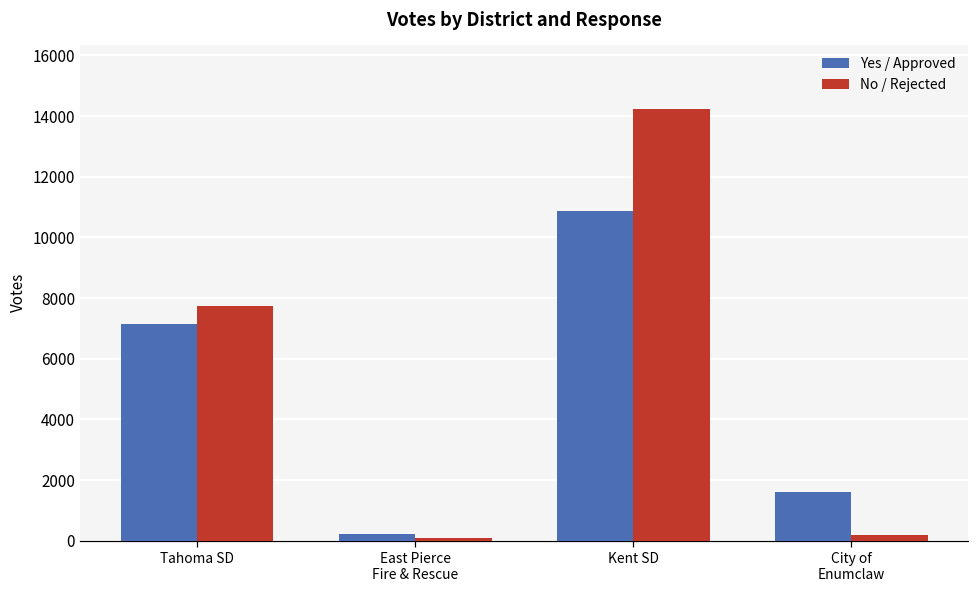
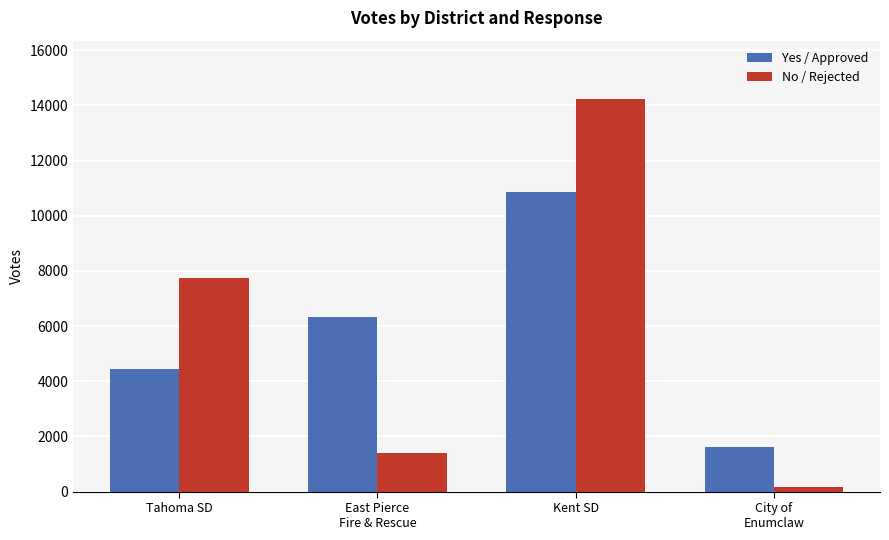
  {
    "Yes / Approved": {
-     "Tahoma SD": 7200,
-     "East Pierce Fire & Rescue": 200,
+     "Tahoma SD": 4400,
+     "East Pierce Fire & Rescue": 6300,
      "Kent SD": 10900,
      "City of Enumclaw": 1600
    },
    "No / Rejected": {
      "Tahoma SD": 7700,
-     "East Pierce Fire & Rescue": 100,
+     "East Pierce Fire & Rescue": 1400,
      "Kent SD": 14200,
      "City of Enumclaw": 200
    }
  }
